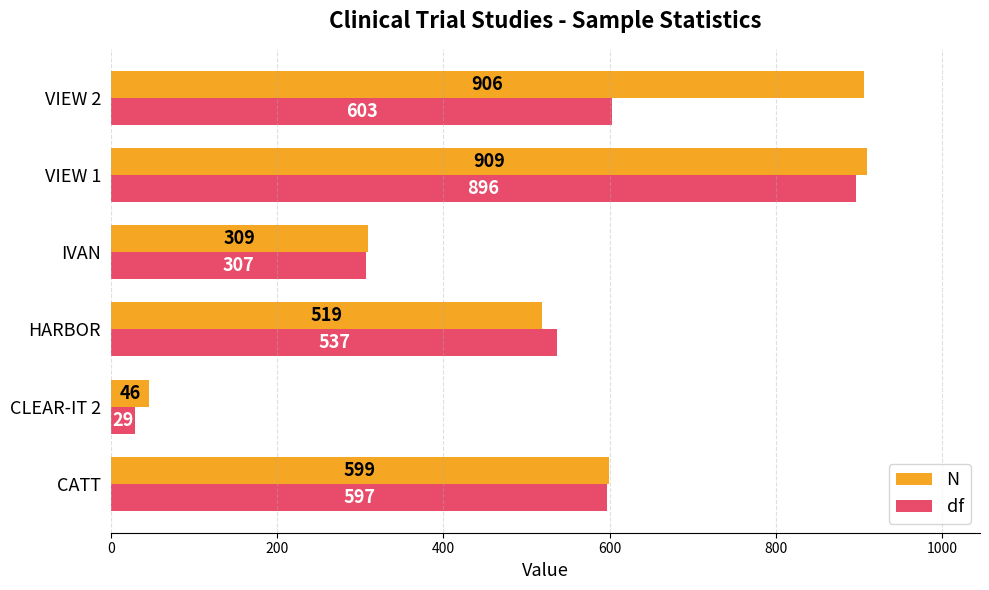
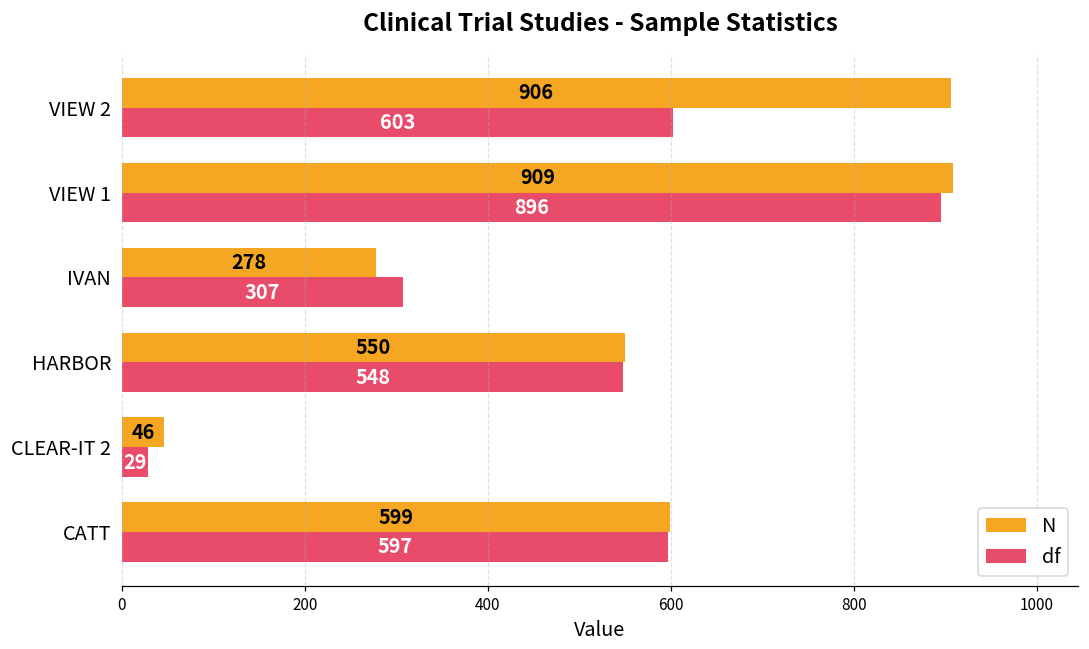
  {
    "N": {
      "VIEW 2": 906,
      "VIEW 1": 909,
-     "IVAN": 309,
-     "HARBOR": 519,
+     "IVAN": 278,
+     "HARBOR": 550,
      "CLEAR-IT 2": 46,
      "CATT": 599
    },
    "df": {
      "VIEW 2": 603,
      "VIEW 1": 896,
      "IVAN": 307,
-     "HARBOR": 537,
+     "HARBOR": 548,
      "CLEAR-IT 2": 29,
      "CATT": 597
    }
  }
